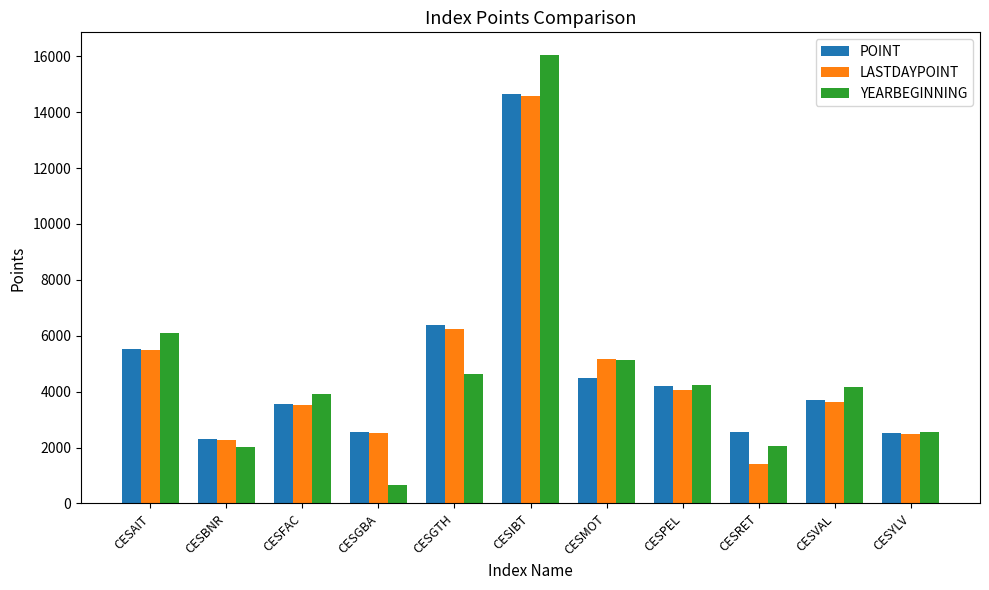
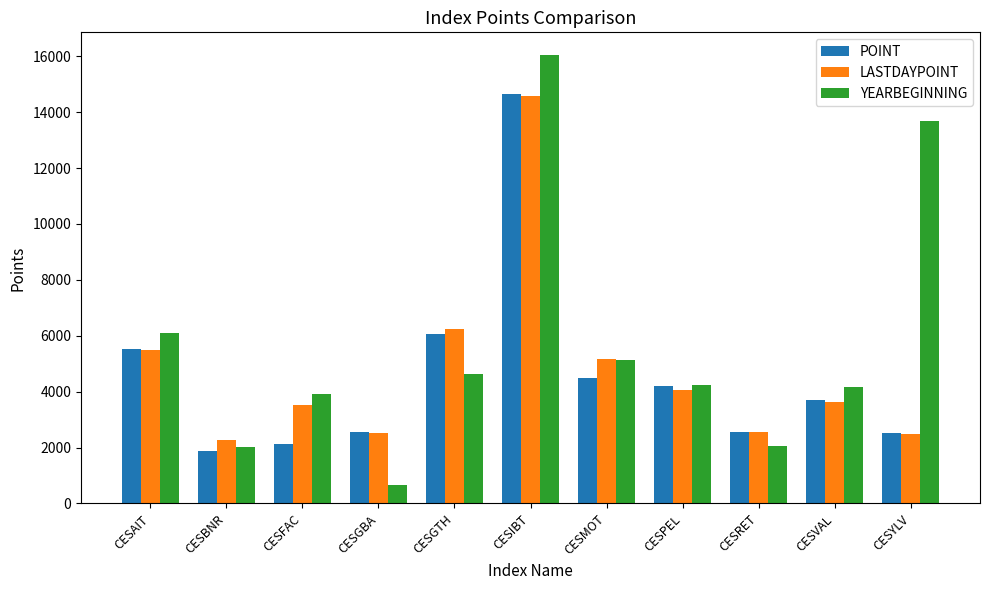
  {
    "POINT": {
      "CESAIT": 5500,
-     "CESBNR": 2300,
-     "CESFAC": 3500,
+     "CESBNR": 1900,
+     "CESFAC": 2100,
      "CESGBA": 2500,
-     "CESGTH": 6400,
+     "CESGTH": 6100,
      "CESIBT": 14700,
      "CESMOT": 4500,
      "CESPEL": 4200,
      "CESRET": 2600,
      "CESVAL": 3700,
      "CESYLV": 2500
    },
    "LASTDAYPOINT": {
      "CESAIT": 5500,
      "CESBNR": 2300,
      "CESFAC": 3500,
      "CESGBA": 2500,
      "CESGTH": 6200,
      "CESIBT": 14600,
      "CESMOT": 5200,
      "CESPEL": 4100,
-     "CESRET": 1400,
+     "CESRET": 2600,
      "CESVAL": 3600,
      "CESYLV": 2500
    },
    "YEARBEGINNING": {
      "CESAIT": 6100,
      "CESBNR": 2000,
      "CESFAC": 3900,
      "CESGBA": 700,
      "CESGTH": 4600,
      "CESIBT": 16100,
      "CESMOT": 5100,
      "CESPEL": 4200,
      "CESRET": 2000,
      "CESVAL": 4200,
-     "CESYLV": 2600
+     "CESYLV": 13700
    }
  }
